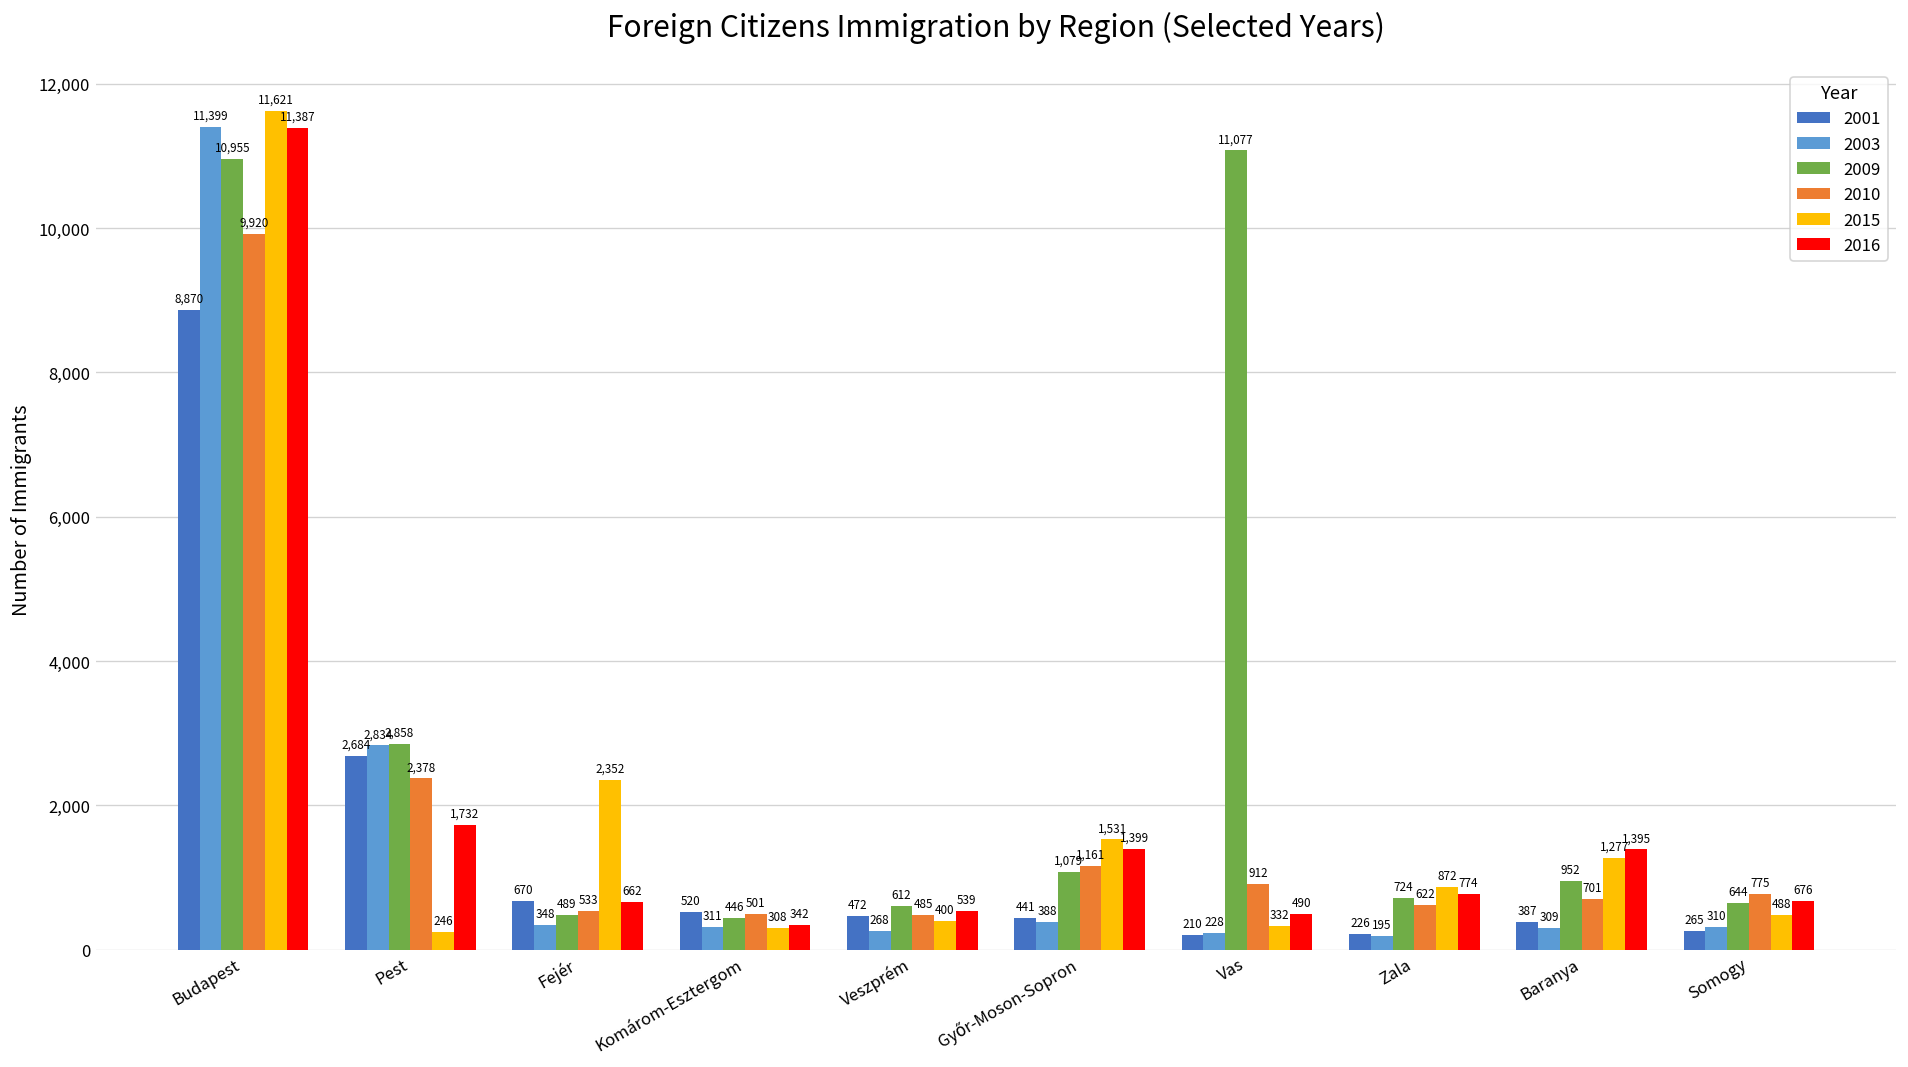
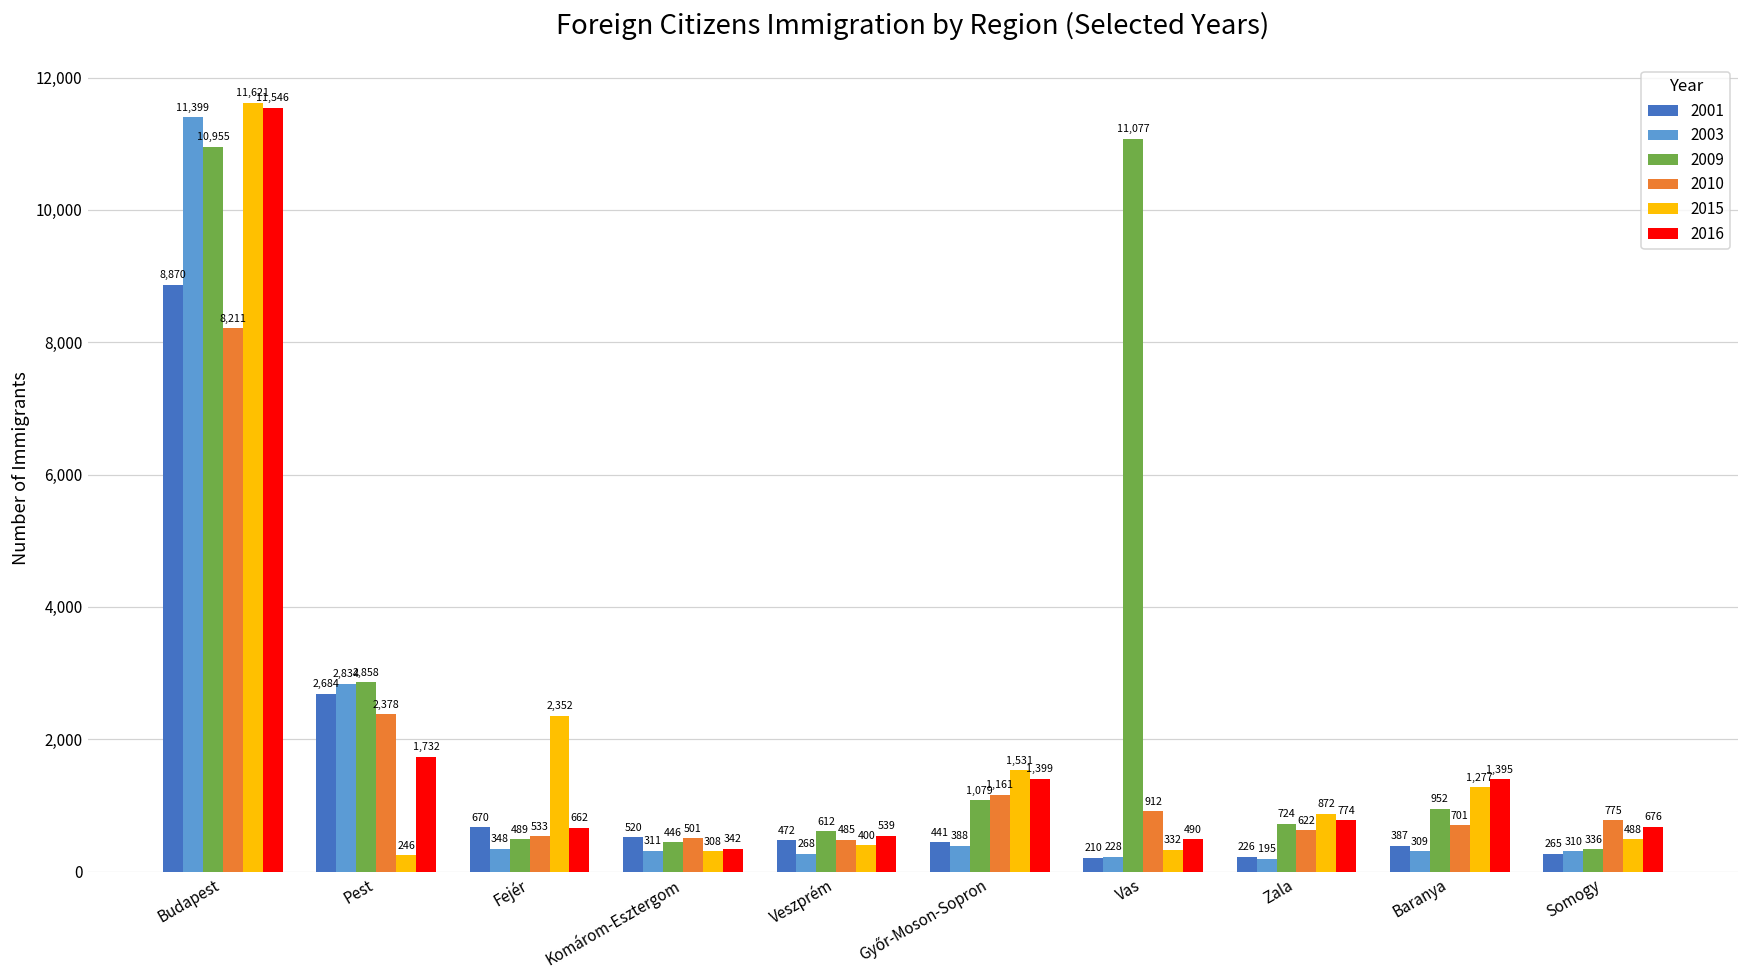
  {
    "2009": {
      "Budapest": "10,955",
      "Fejér": "489",
      "Komárom-Esztergom": "446",
      "Veszprém": "612",
      "Győr-Moson-Sopron": "1,079",
      "Vas": "11,077",
      "Zala": "724",
      "Baranya": "952",
-     "Somogy": "644"
+     "Somogy": "336"
    },
    "2010": {
-     "Budapest": "9,920",
+     "Budapest": "8,211",
      "Pest": "2,378",
      "Fejér": "533",
      "Komárom-Esztergom": "501",
      "Veszprém": "485",
      "Győr-Moson-Sopron": "1,161",
      "Vas": "912",
      "Zala": "622",
      "Baranya": "701",
      "Somogy": "775"
    },
    "2015": {
      "Budapest": "11,621",
      "Pest": "246",
      "Fejér": "2,352",
      "Komárom-Esztergom": "308",
      "Veszprém": "400",
      "Győr-Moson-Sopron": "1,531",
      "Vas": "332",
      "Zala": "872",
      "Baranya": "1,277",
      "Somogy": "488"
    },
    "2016": {
-     "Budapest": "11,387",
+     "Budapest": "11,546",
      "Pest": "1,732",
      "Fejér": "662",
      "Komárom-Esztergom": "342",
      "Veszprém": "539",
      "Győr-Moson-Sopron": "1,399",
      "Vas": "490",
      "Zala": "774",
      "Baranya": "1,395",
      "Somogy": "676"
    }
  }
